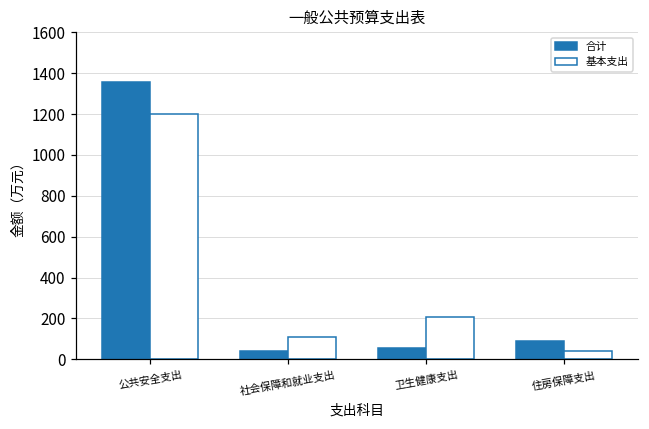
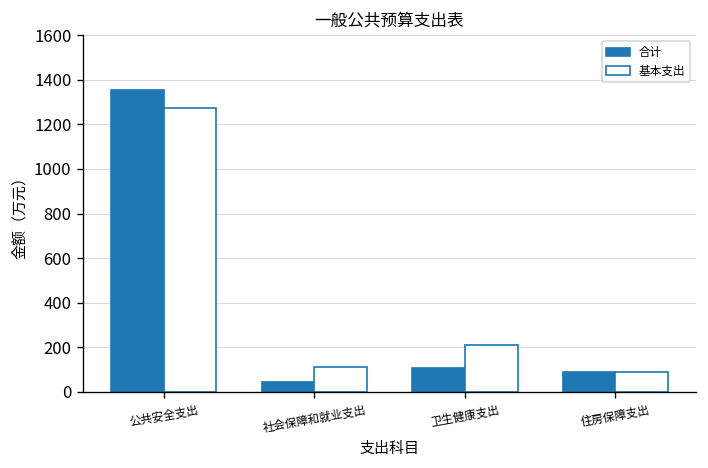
  {
    "合计": {
      "公共安全支出": 1360,
      "社会保障和就业支出": 40,
-     "卫生健康支出": 60,
+     "卫生健康支出": 110,
      "住房保障支出": 90
    },
    "基本支出": {
-     "公共安全支出": 1200,
+     "公共安全支出": 1270,
      "社会保障和就业支出": 110,
      "卫生健康支出": 210,
-     "住房保障支出": 40
+     "住房保障支出": 90
    }
  }
